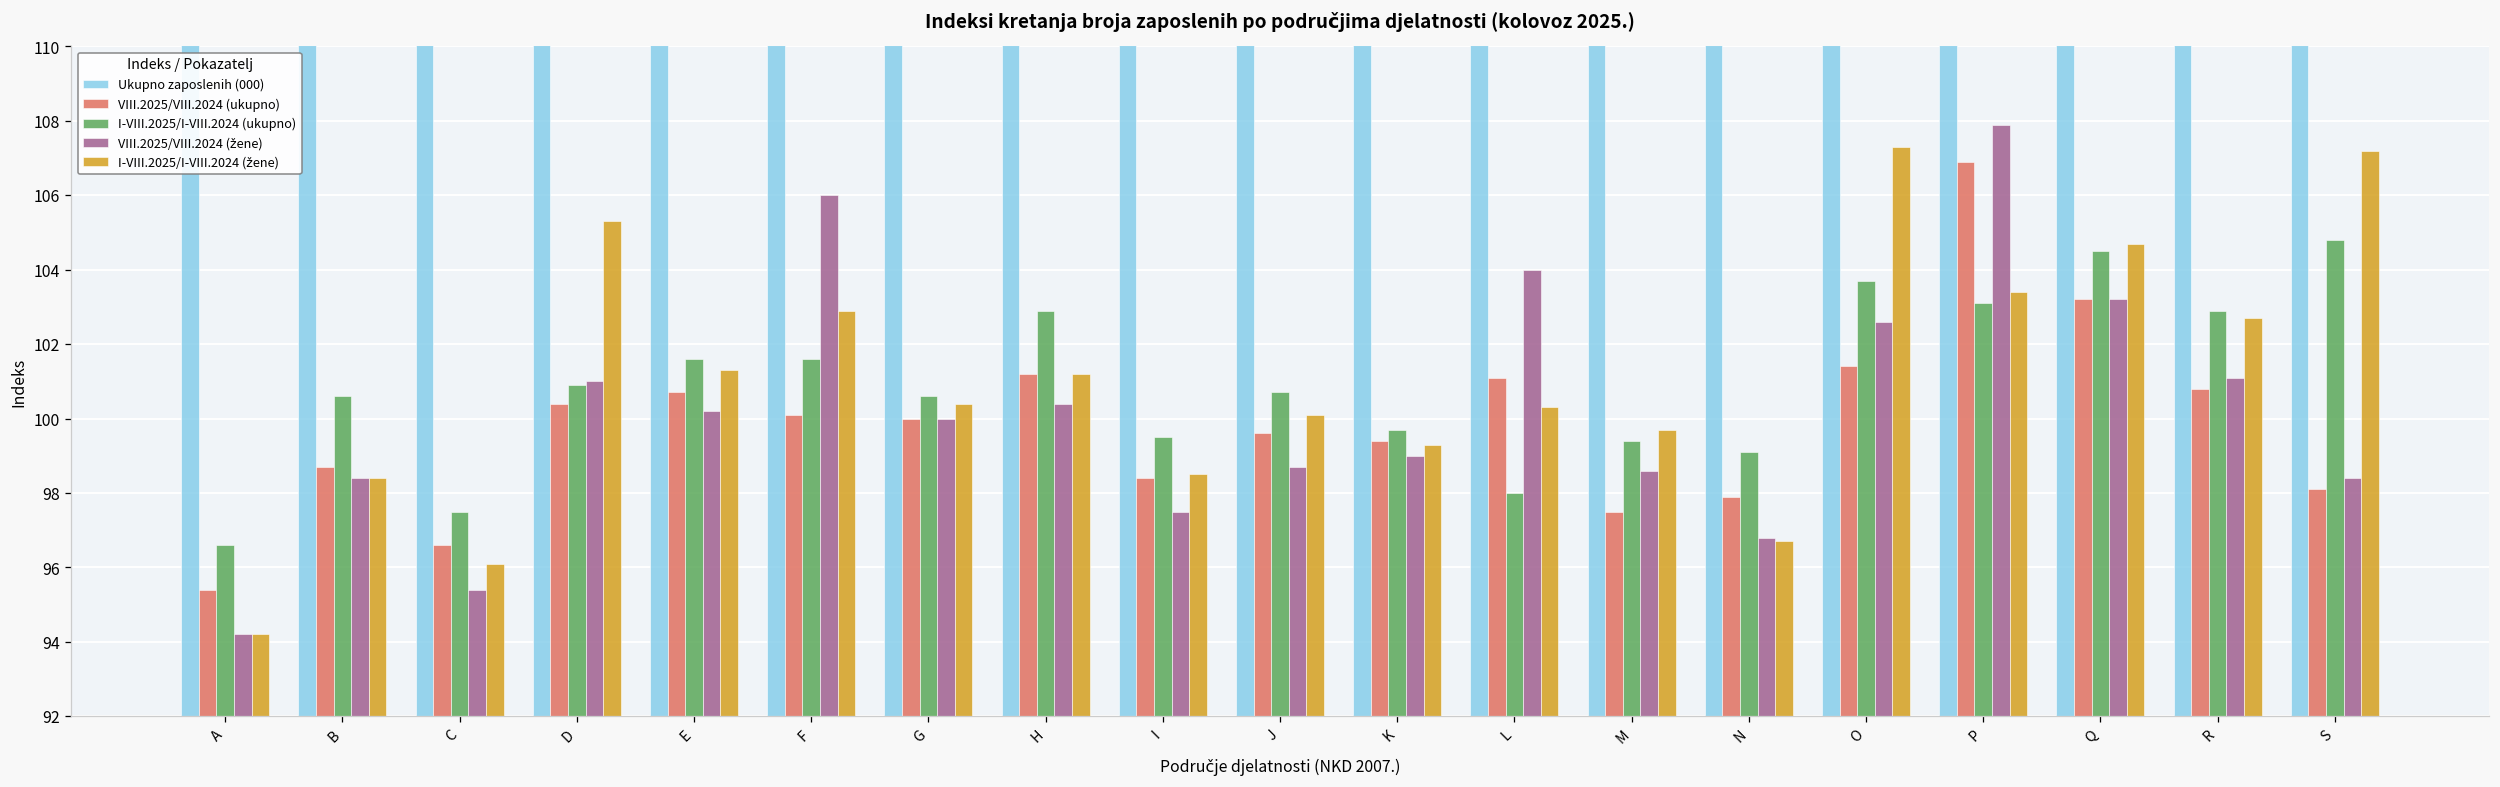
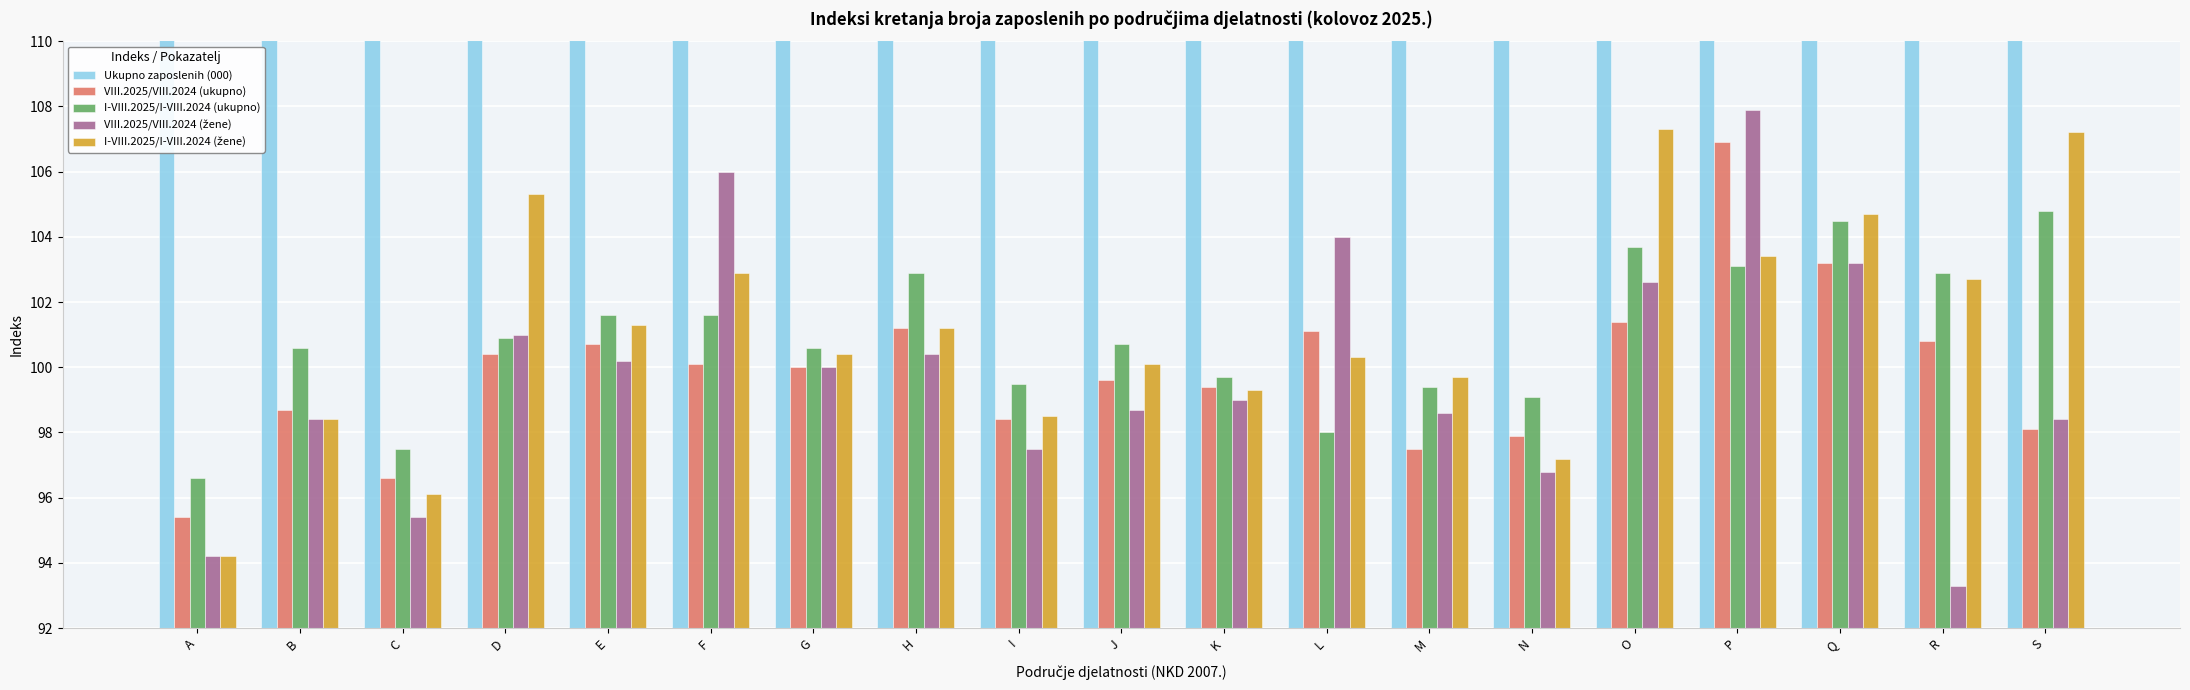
  {
    "VIII.2025/VIII.2024 (ukupno)": {
      "A": 95.4,
      "B": 98.7,
      "C": 96.6,
      "D": 100.4,
      "E": 100.7,
      "F": 100.1,
      "G": 100.0,
      "H": 101.2,
      "I": 98.4,
      "J": 99.6,
      "K": 99.4,
      "L": 101.1,
      "M": 97.5,
      "N": 97.9,
      "O": 101.4,
      "P": 106.9,
      "Q": 103.2,
      "R": 100.8,
      "S": 98.1
    },
    "I-VIII.2025/I-VIII.2024 (ukupno)": {
      "A": 96.6,
      "B": 100.6,
      "C": 97.5,
      "D": 100.9,
      "E": 101.6,
      "F": 101.6,
      "G": 100.6,
      "H": 102.9,
      "I": 99.5,
      "J": 100.7,
      "K": 99.7,
      "L": 98.0,
      "M": 99.4,
      "N": 99.1,
      "O": 103.7,
      "P": 103.1,
      "Q": 104.5,
      "R": 102.9,
      "S": 104.8
    },
    "VIII.2025/VIII.2024 (žene)": {
      "A": 94.2,
      "B": 98.4,
      "C": 95.4,
      "D": 101.0,
      "E": 100.2,
      "F": 106.0,
      "G": 100.0,
      "H": 100.4,
      "I": 97.5,
      "J": 98.7,
      "K": 99.0,
      "L": 104.0,
      "M": 98.6,
      "N": 96.8,
      "O": 102.6,
      "P": 107.9,
      "Q": 103.2,
-     "R": 101.1,
+     "R": 93.3,
      "S": 98.4
    },
    "I-VIII.2025/I-VIII.2024 (žene)": {
      "A": 94.2,
      "B": 98.4,
      "C": 96.1,
      "D": 105.3,
      "E": 101.3,
      "F": 102.9,
      "G": 100.4,
      "H": 101.2,
      "I": 98.5,
      "J": 100.1,
      "K": 99.3,
      "L": 100.3,
      "M": 99.7,
-     "N": 96.7,
+     "N": 97.2,
      "O": 107.3,
      "P": 103.4,
      "Q": 104.7,
      "R": 102.7,
      "S": 107.2
    }
  }
